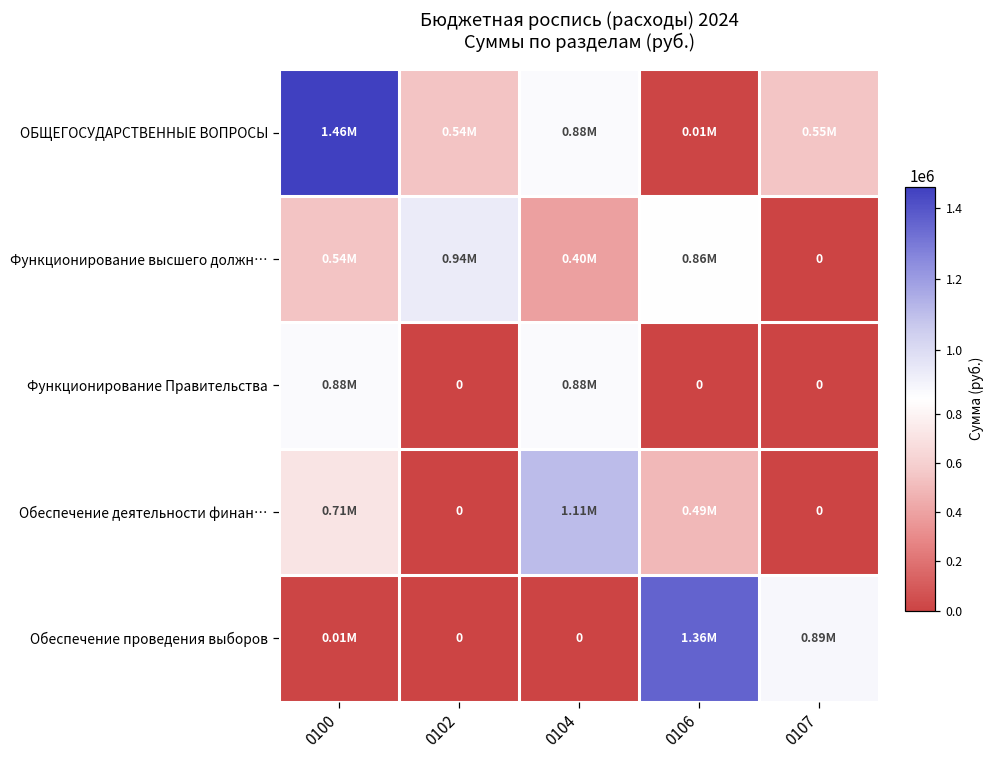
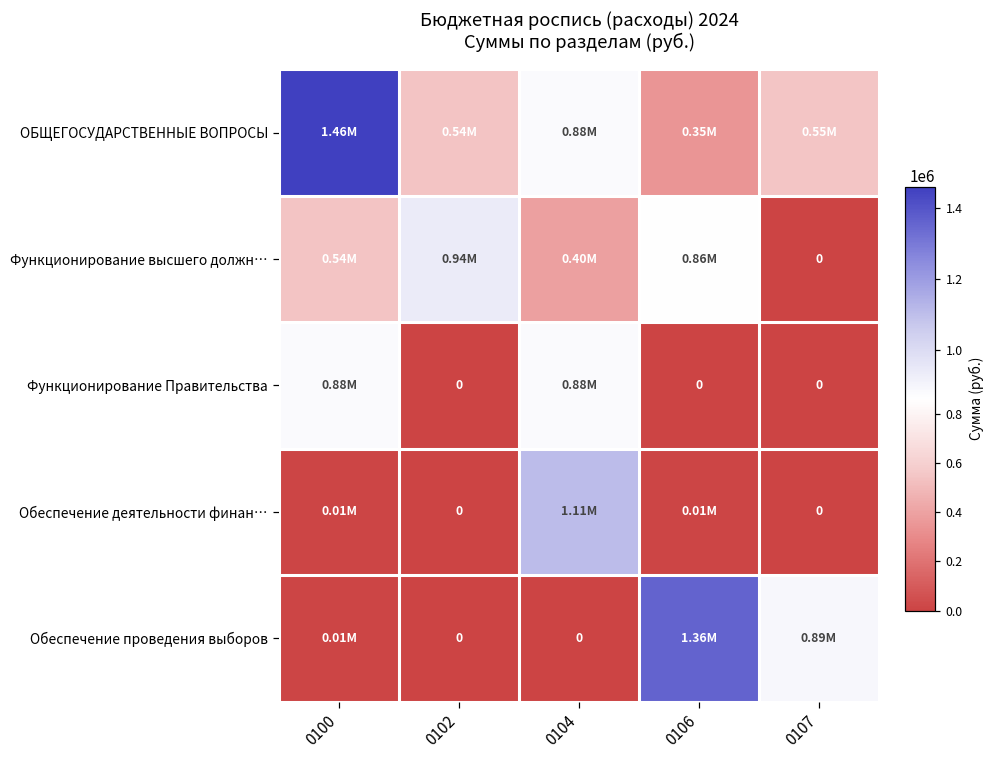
  {
    "ОБЩЕГОСУДАРСТВЕННЫЕ ВОПРОСЫ": {
      "0100": "1.46M",
      "0102": "0.54M",
      "0104": "0.88M",
-     "0106": "0.01M",
+     "0106": "0.35M",
      "0107": "0.55M"
    },
    "Функционирование высшего должн…": {
      "0100": "0.54M",
      "0102": "0.94M",
      "0104": "0.40M",
      "0106": "0.86M",
      "0107": "0"
    },
    "Функционирование Правительства": {
      "0100": "0.88M",
      "0102": "0",
      "0104": "0.88M",
      "0106": "0",
      "0107": "0"
    },
    "Обеспечение деятельности финан…": {
-     "0100": "0.71M",
+     "0100": "0.01M",
      "0102": "0",
      "0104": "1.11M",
-     "0106": "0.49M",
+     "0106": "0.01M",
      "0107": "0"
    },
    "Обеспечение проведения выборов": {
      "0100": "0.01M",
      "0102": "0",
      "0104": "0",
      "0106": "1.36M",
      "0107": "0.89M"
    }
  }
